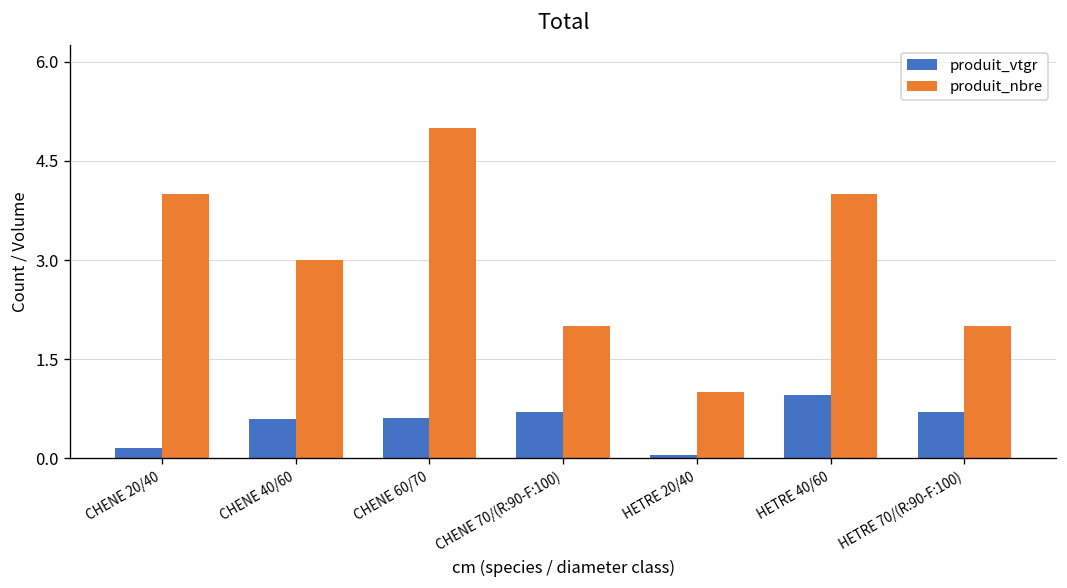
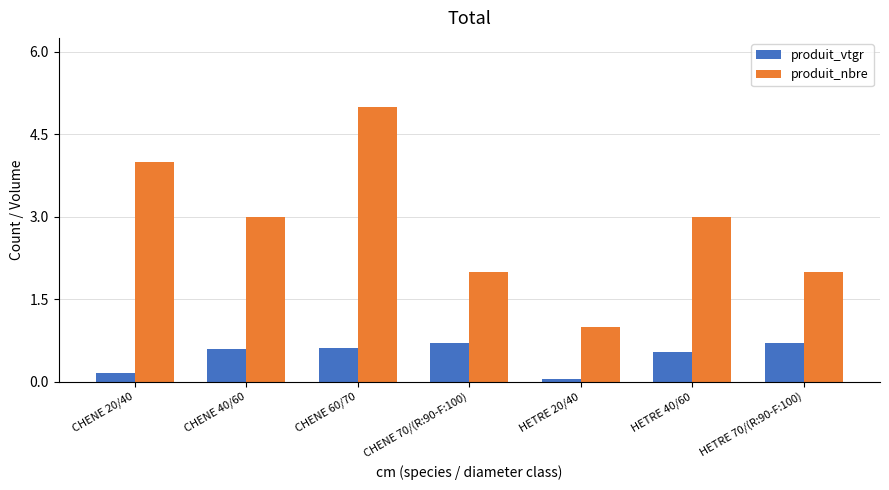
  {
    "produit_vtgr": {
      "CHENE 20/40": 0.2,
      "CHENE 40/60": 0.6,
      "CHENE 60/70": 0.6,
      "CHENE 70/(R:90-F:100)": 0.7,
      "HETRE 20/40": 0.0,
-     "HETRE 40/60": 1.0,
+     "HETRE 40/60": 0.5,
      "HETRE 70/(R:90-F:100)": 0.7
    },
    "produit_nbre": {
      "CHENE 20/40": 4,
      "CHENE 40/60": 3,
      "CHENE 60/70": 5,
      "CHENE 70/(R:90-F:100)": 2,
      "HETRE 20/40": 1,
-     "HETRE 40/60": 4,
+     "HETRE 40/60": 3,
      "HETRE 70/(R:90-F:100)": 2
    }
  }
